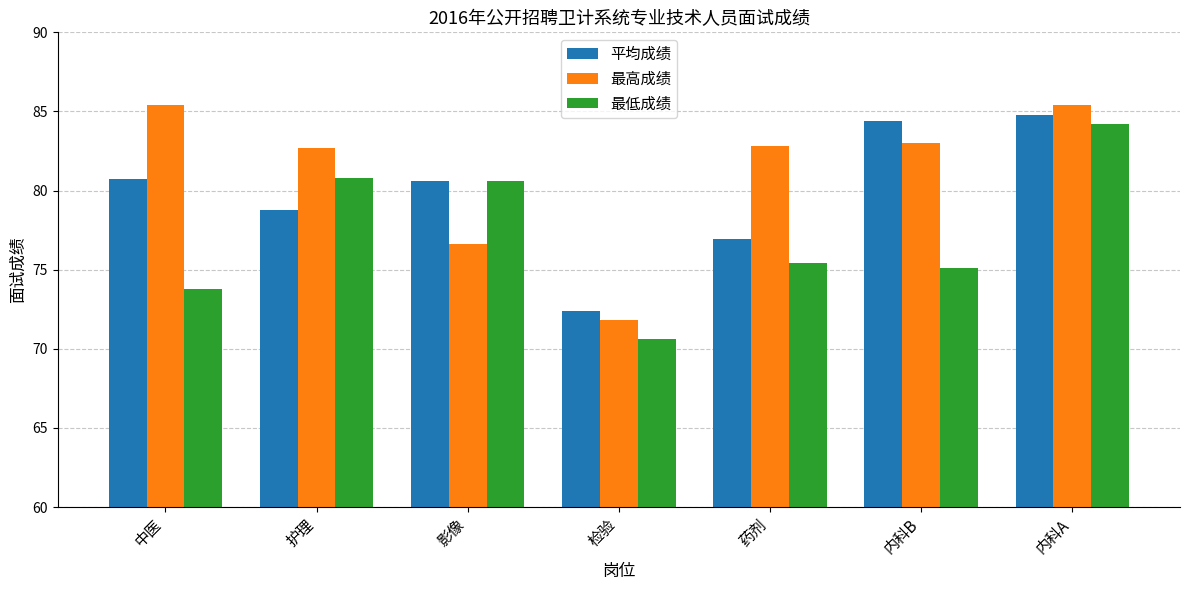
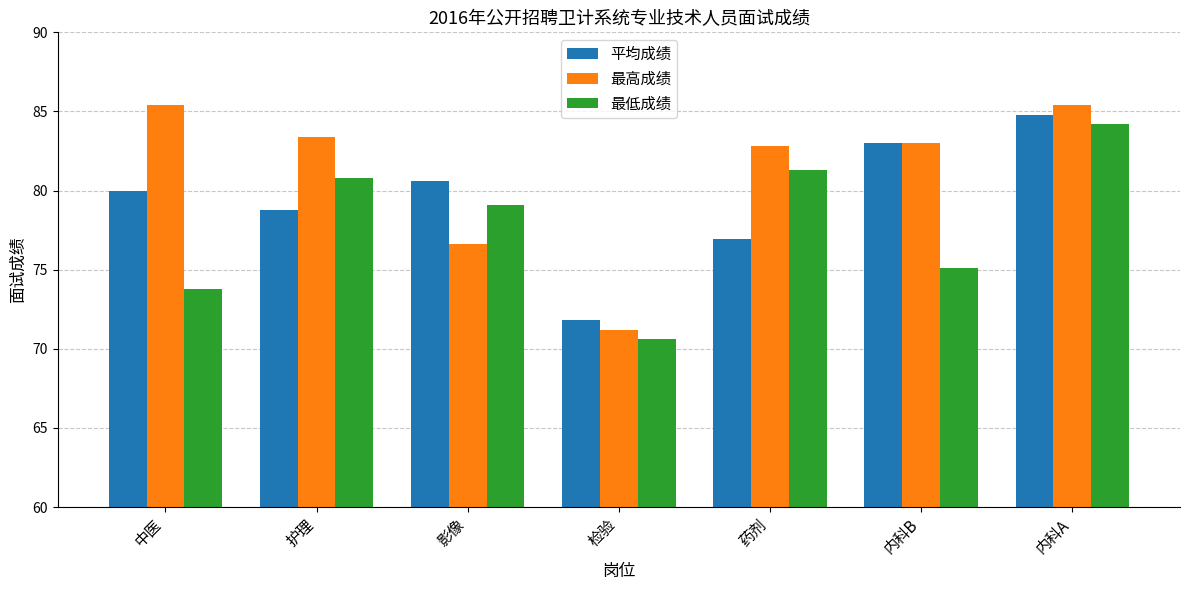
  {
    "平均成绩": {
-     "中医": 80.7,
+     "中医": 80.0,
      "护理": 78.8,
      "影像": 80.6,
-     "检验": 72.4,
+     "检验": 71.8,
      "药剂": 77.0,
-     "内科B": 84.4,
+     "内科B": 83.0,
      "内科A": 84.8
    },
    "最高成绩": {
      "中医": 85.4,
-     "护理": 82.7,
+     "护理": 83.4,
      "影像": 76.6,
-     "检验": 71.8,
+     "检验": 71.2,
      "药剂": 82.8,
      "内科B": 83.0,
      "内科A": 85.4
    },
    "最低成绩": {
      "中医": 73.8,
      "护理": 80.8,
-     "影像": 80.6,
+     "影像": 79.1,
      "检验": 70.6,
-     "药剂": 75.4,
+     "药剂": 81.3,
      "内科B": 75.1,
      "内科A": 84.2
    }
  }
